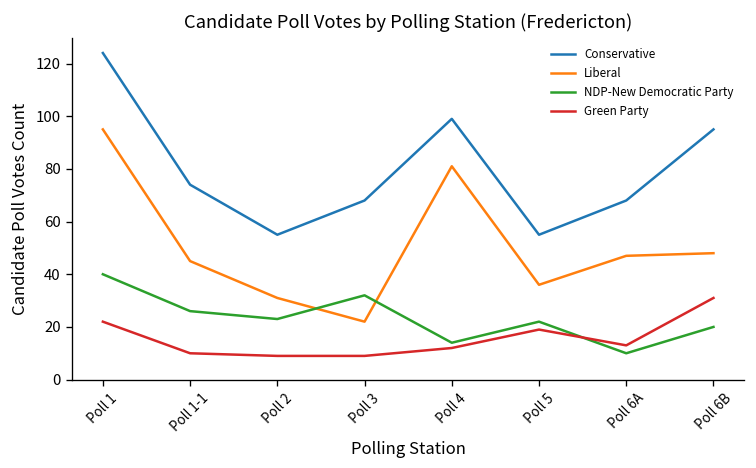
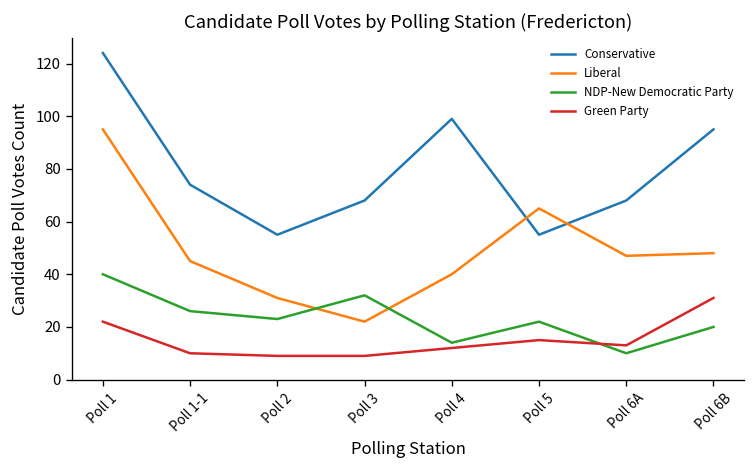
  {
    "Conservative": {
      "Poll 1": 124,
      "Poll 1-1": 74,
      "Poll 2": 55,
      "Poll 3": 68,
      "Poll 4": 99,
      "Poll 5": 55,
      "Poll 6A": 68,
      "Poll 6B": 95
    },
    "Liberal": {
      "Poll 1": 95,
      "Poll 1-1": 45,
      "Poll 2": 31,
      "Poll 3": 22,
-     "Poll 4": 81,
-     "Poll 5": 36,
+     "Poll 4": 40,
+     "Poll 5": 65,
      "Poll 6A": 47,
      "Poll 6B": 48
    },
    "NDP-New Democratic Party": {
      "Poll 1": 40,
      "Poll 1-1": 26,
      "Poll 2": 23,
      "Poll 3": 32,
      "Poll 4": 14,
      "Poll 5": 22,
      "Poll 6A": 10,
      "Poll 6B": 20
    },
    "Green Party": {
      "Poll 1": 22,
      "Poll 1-1": 10,
      "Poll 2": 9,
      "Poll 3": 9,
      "Poll 4": 12,
-     "Poll 5": 19,
+     "Poll 5": 15,
      "Poll 6A": 13,
      "Poll 6B": 31
    }
  }
